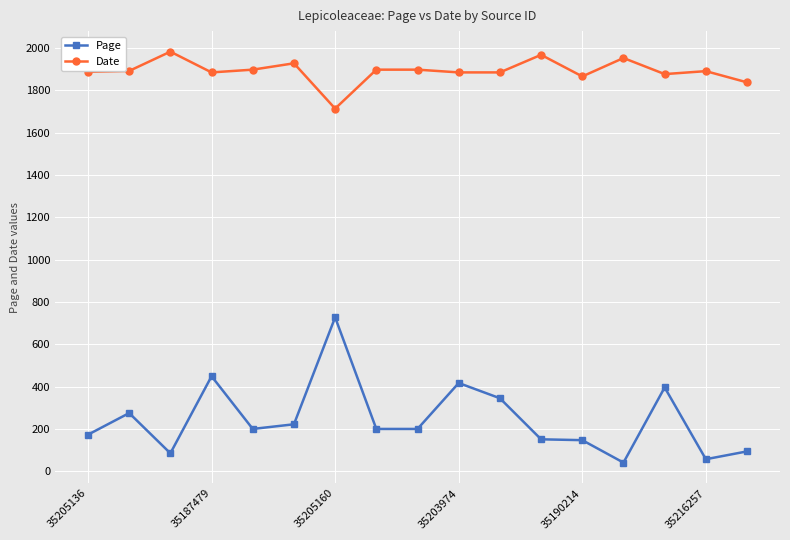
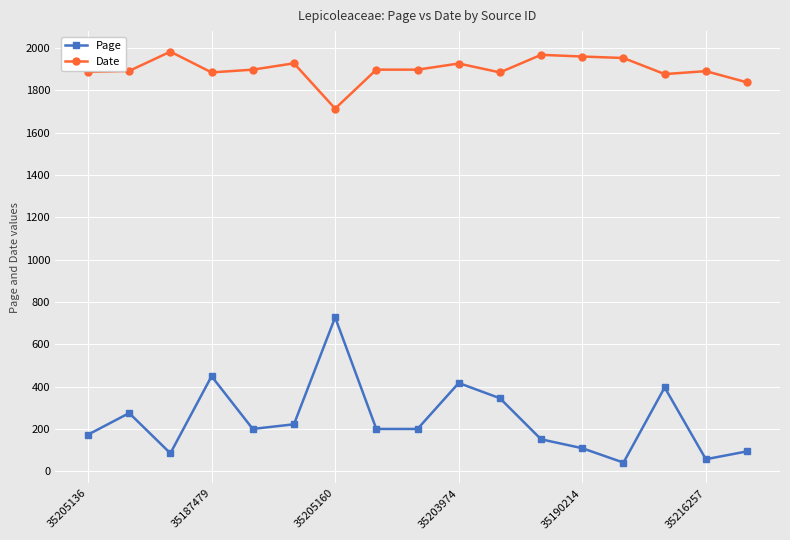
  {
    "Page": {
      "35205136": 170,
      "35187479": 450,
      "35205160": 730,
      "35203974": 420,
-     "35190214": 150,
+     "35190214": 110,
      "35216257": 60
    },
    "Date": {
      "35205136": 1890,
      "35187479": 1890,
      "35205160": 1710,
-     "35203974": 1890,
-     "35190214": 1870,
+     "35203974": 1930,
+     "35190214": 1960,
      "35216257": 1890
    }
  }
